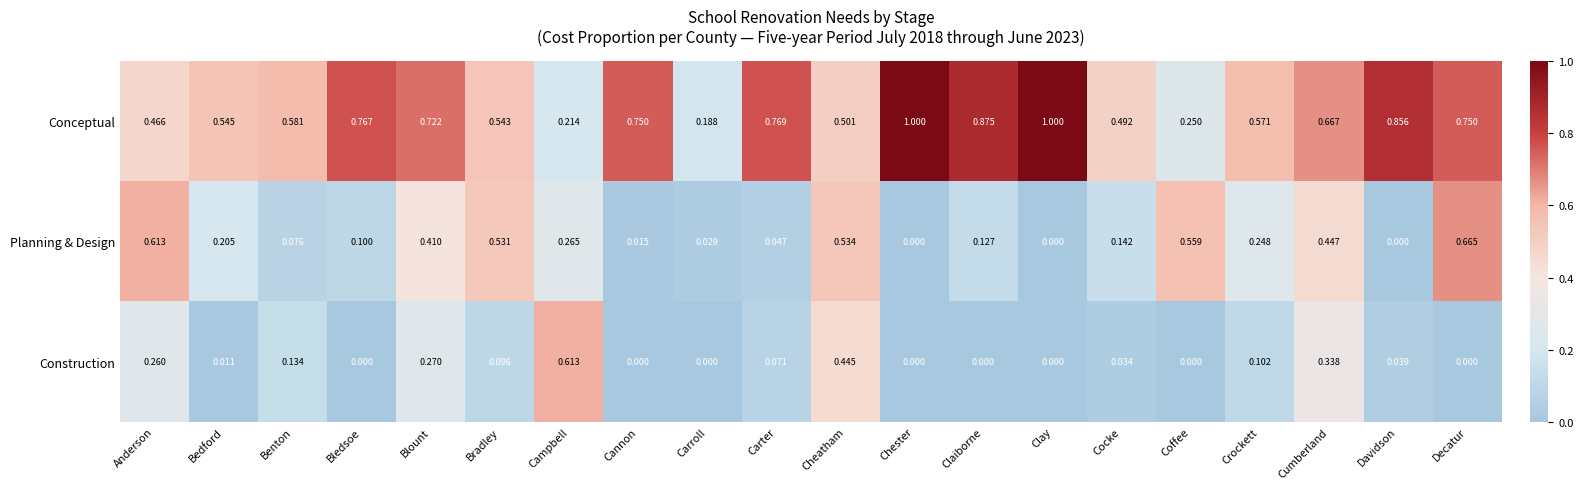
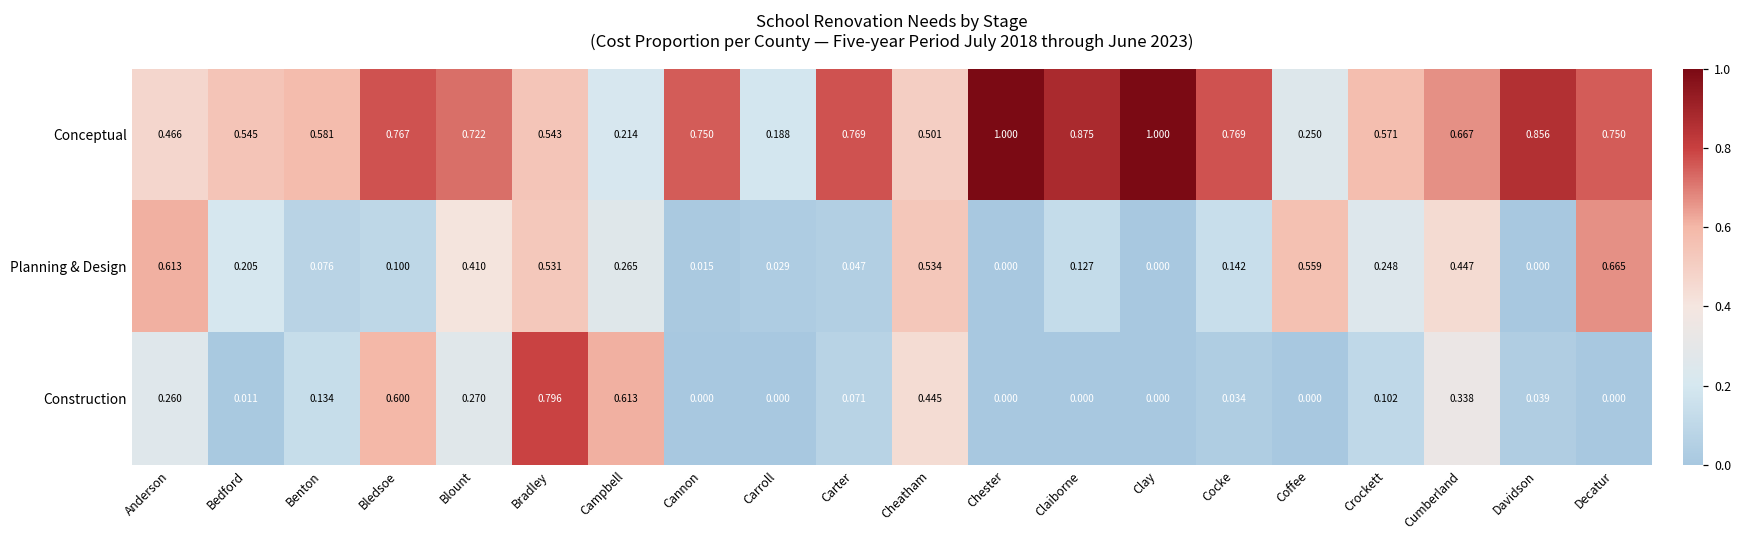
  {
    "Conceptual": {
      "Anderson": 0.466,
      "Bedford": 0.545,
      "Benton": 0.581,
      "Bledsoe": 0.767,
      "Blount": 0.722,
      "Bradley": 0.543,
      "Campbell": 0.214,
      "Cannon": 0.750,
      "Carroll": 0.188,
      "Carter": 0.769,
      "Cheatham": 0.501,
      "Chester": 1.000,
      "Claiborne": 0.875,
      "Clay": 1.000,
-     "Cocke": 0.492,
+     "Cocke": 0.769,
      "Coffee": 0.250,
      "Crockett": 0.571,
      "Cumberland": 0.667,
      "Davidson": 0.856,
      "Decatur": 0.750
    },
    "Planning & Design": {
      "Anderson": 0.613,
      "Bedford": 0.205,
      "Benton": 0.076,
      "Bledsoe": 0.100,
      "Blount": 0.410,
      "Bradley": 0.531,
      "Campbell": 0.265,
      "Cannon": 0.015,
      "Carroll": 0.029,
      "Carter": 0.047,
      "Cheatham": 0.534,
      "Chester": 0.000,
      "Claiborne": 0.127,
      "Clay": 0.000,
      "Cocke": 0.142,
      "Coffee": 0.559,
      "Crockett": 0.248,
      "Cumberland": 0.447,
      "Davidson": 0.000,
      "Decatur": 0.665
    },
    "Construction": {
      "Anderson": 0.260,
      "Bedford": 0.011,
      "Benton": 0.134,
-     "Bledsoe": 0.000,
+     "Bledsoe": 0.600,
      "Blount": 0.270,
-     "Bradley": 0.096,
+     "Bradley": 0.796,
      "Campbell": 0.613,
      "Cannon": 0.000,
      "Carroll": 0.000,
      "Carter": 0.071,
      "Cheatham": 0.445,
      "Chester": 0.000,
      "Claiborne": 0.000,
      "Clay": 0.000,
      "Cocke": 0.034,
      "Coffee": 0.000,
      "Crockett": 0.102,
      "Cumberland": 0.338,
      "Davidson": 0.039,
      "Decatur": 0.000
    }
  }
